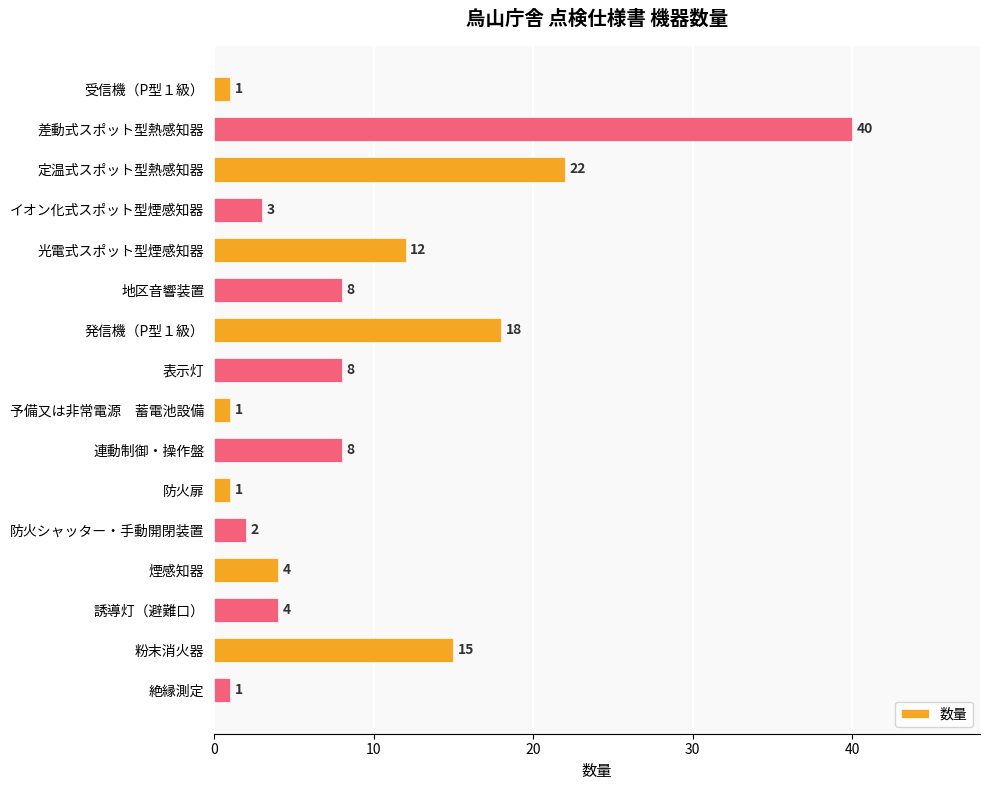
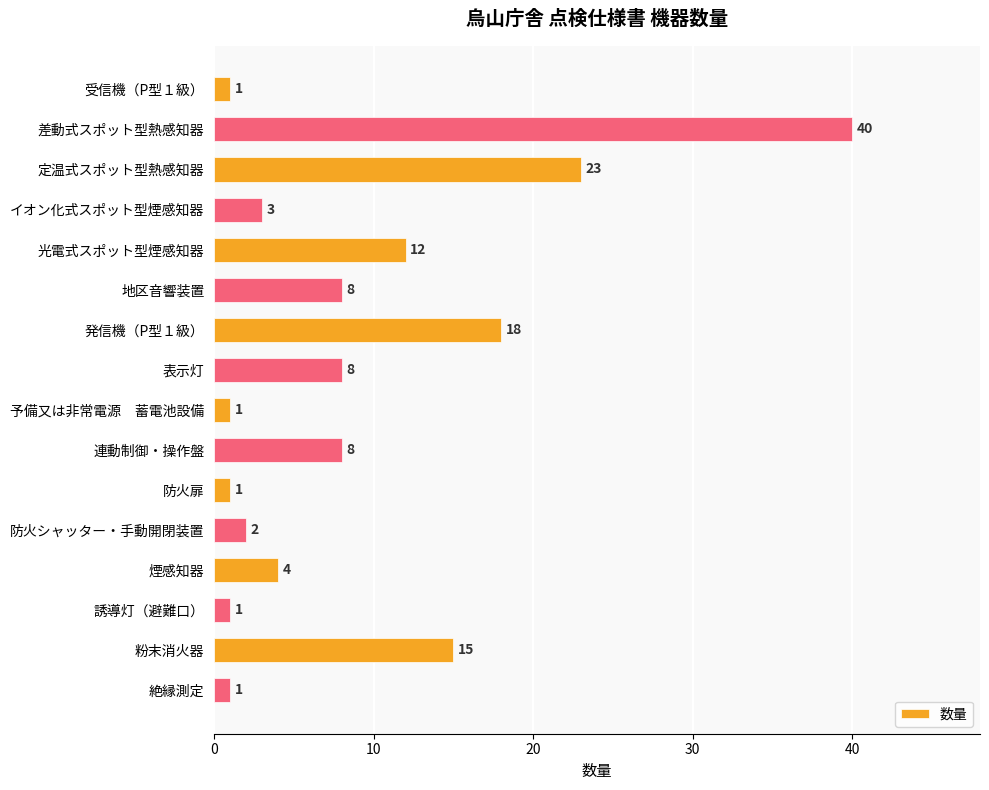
  {
    "受信機（P型１級）": 1,
    "差動式スポット型熱感知器": 40,
-   "定温式スポット型熱感知器": 22,
+   "定温式スポット型熱感知器": 23,
    "イオン化式スポット型煙感知器": 3,
    "光電式スポット型煙感知器": 12,
    "地区音響装置": 8,
    "発信機（P型１級）": 18,
    "表示灯": 8,
    "予備又は非常電源 蓄電池設備": 1,
    "連動制御・操作盤": 8,
    "防火扉": 1,
    "防火シャッター・手動開閉装置": 2,
    "煙感知器": 4,
-   "誘導灯（避難口）": 4,
+   "誘導灯（避難口）": 1,
    "粉末消火器": 15,
    "絶縁測定": 1
  }
